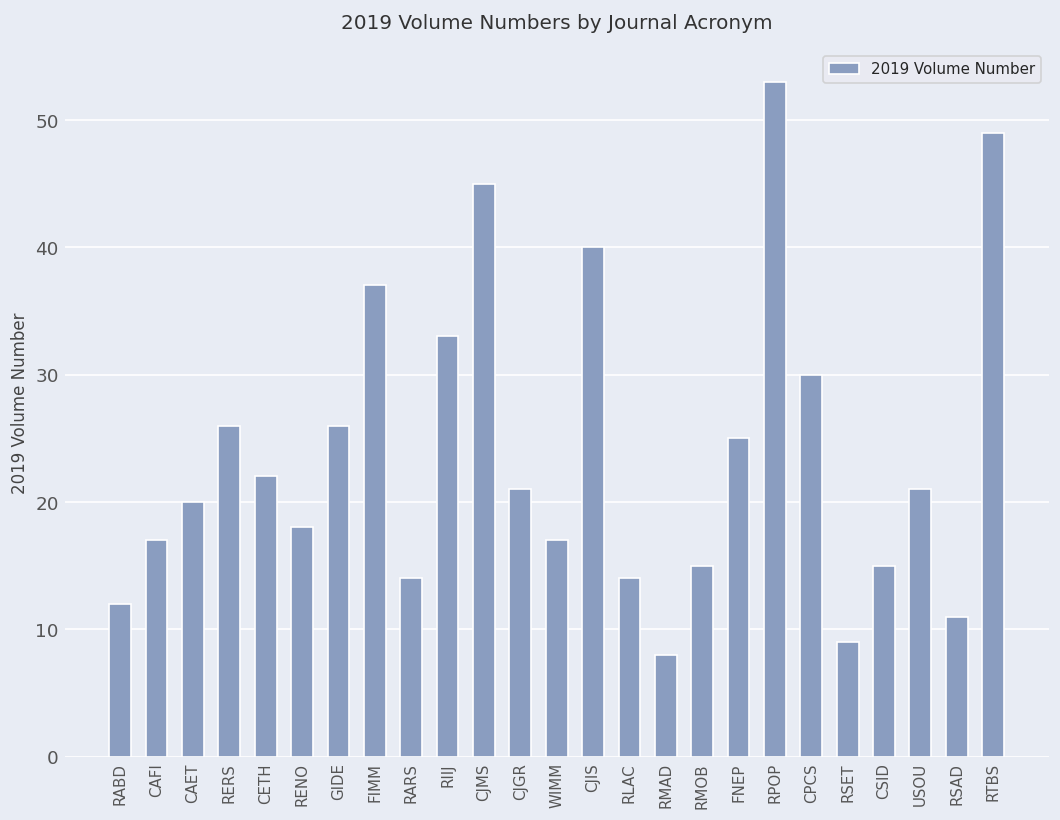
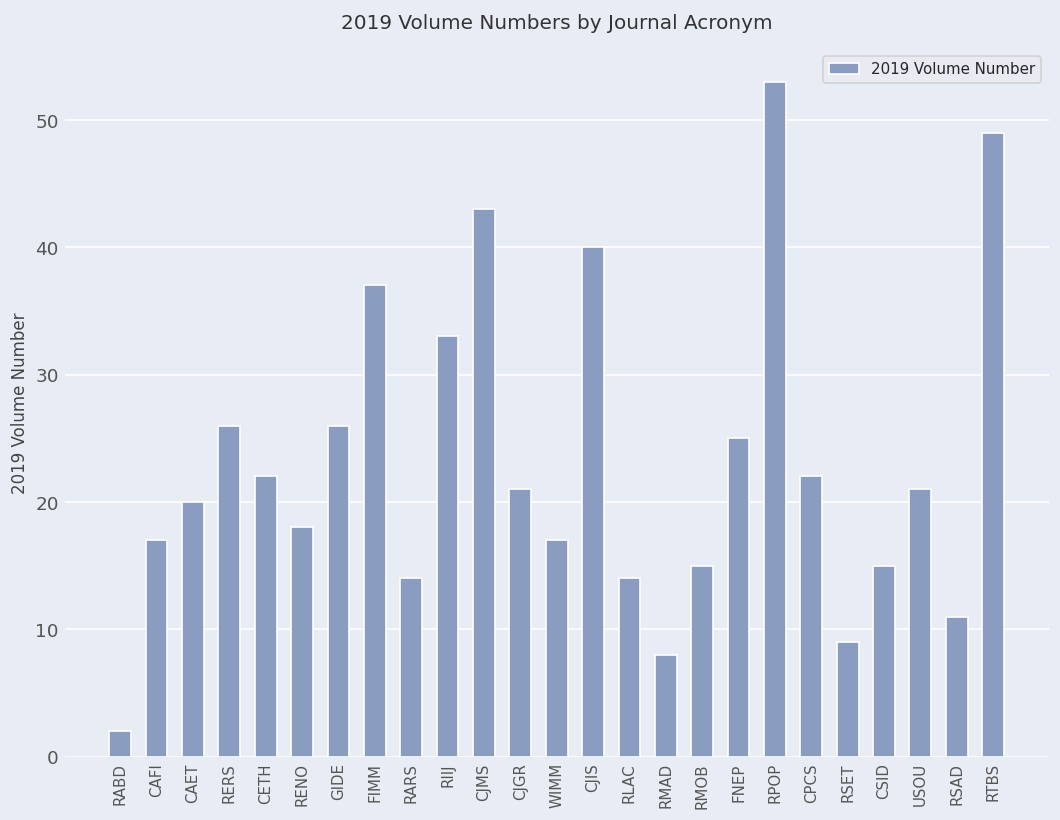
  {
-   "RABD": 12,
+   "RABD": 2,
    "CAFI": 17,
    "CAET": 20,
    "RERS": 26,
    "CETH": 22,
    "RENO": 18,
    "GIDE": 26,
    "FIMM": 37,
    "RARS": 14,
    "RIIJ": 33,
-   "CJMS": 45,
+   "CJMS": 43,
    "CJGR": 21,
    "WIMM": 17,
    "CJIS": 40,
    "RLAC": 14,
    "RMAD": 8,
    "RMOB": 15,
    "FNEP": 25,
    "RPOP": 53,
-   "CPCS": 30,
+   "CPCS": 22,
    "RSET": 9,
    "CSID": 15,
    "USOU": 21,
    "RSAD": 11,
    "RTBS": 49
  }
